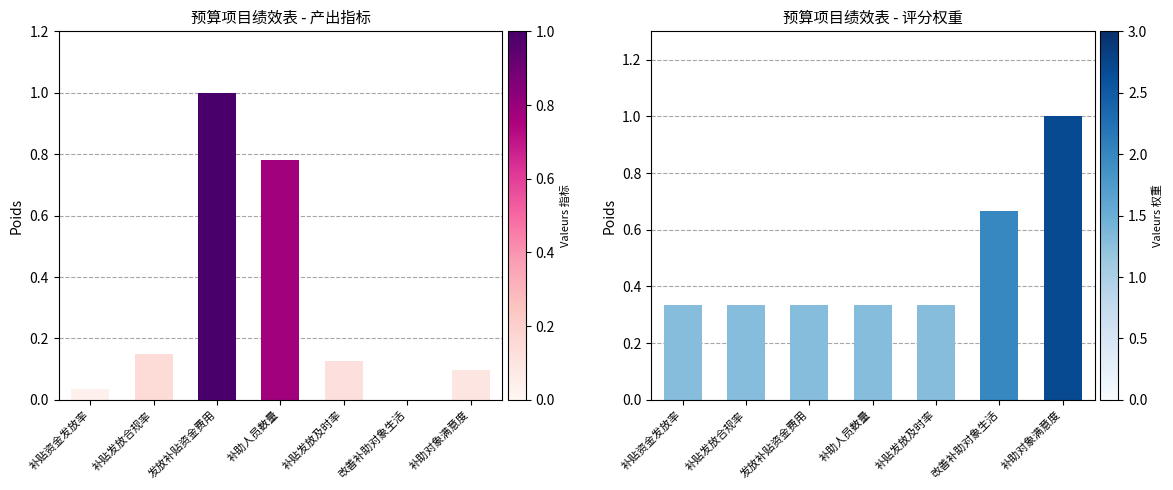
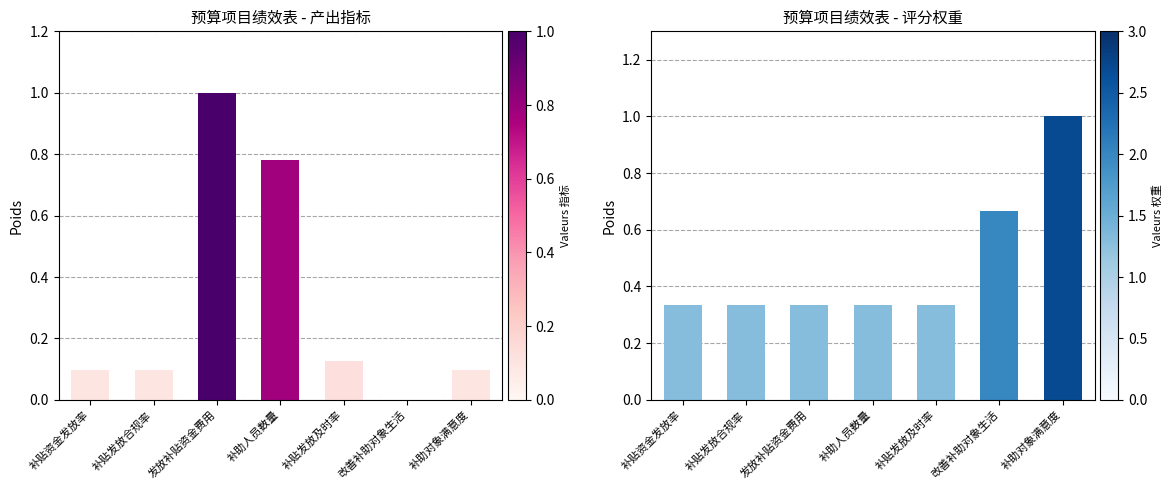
  {
    "预算项目绩效表 - 产出指标": {
-     "补贴资金发放率": 0.04,
-     "补贴发放合规率": 0.15,
+     "补贴资金发放率": 0.10,
+     "补贴发放合规率": 0.10,
      "发放补贴资金费用": 1.00,
      "补助人员数量": 0.78,
      "补贴发放及时率": 0.13,
      "改善补助对象生活": 0.00,
      "补助对象满意度": 0.10
    },
    "预算项目绩效表 - 评分权重": {
      "补贴资金发放率": 0.33,
      "补贴发放合规率": 0.33,
      "发放补贴资金费用": 0.33,
      "补助人员数量": 0.33,
      "补贴发放及时率": 0.33,
      "改善补助对象生活": 0.67,
      "补助对象满意度": 1.00
    }
  }
